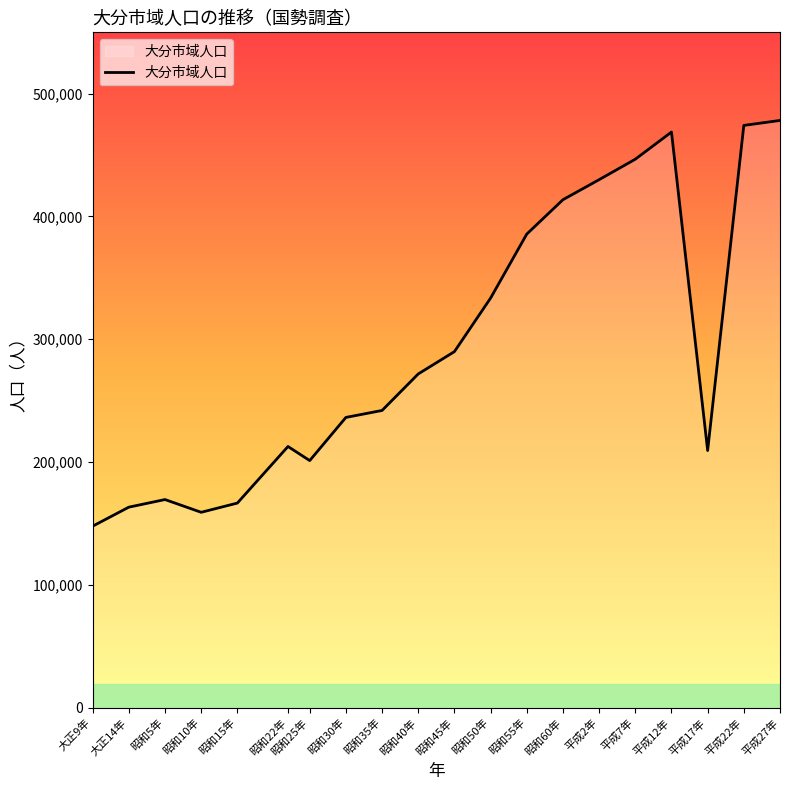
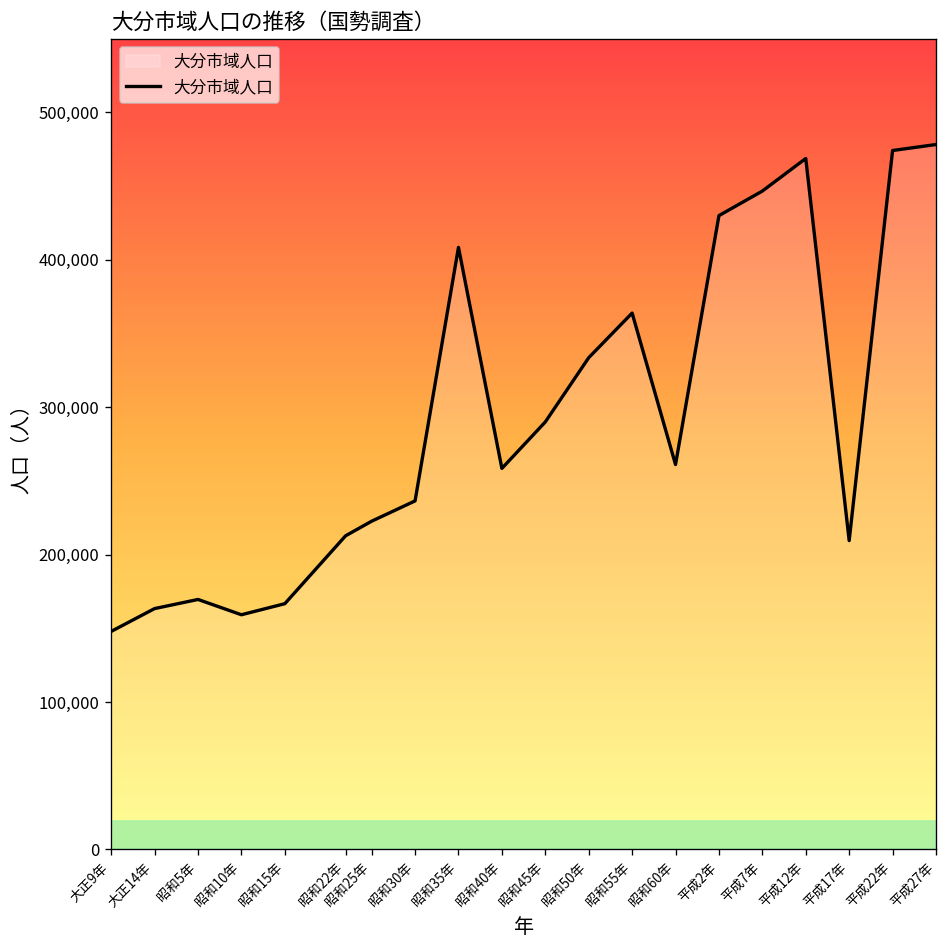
  {
    "大正9年": "148,000",
    "大正14年": "163,000",
    "昭和5年": "170,000",
    "昭和10年": "159,000",
    "昭和15年": "167,000",
    "昭和22年": "213,000",
-   "昭和25年": "201,000",
+   "昭和25年": "223,000",
    "昭和30年": "236,000",
-   "昭和35年": "242,000",
-   "昭和40年": "272,000",
+   "昭和35年": "408,000",
+   "昭和40年": "258,000",
    "昭和45年": "290,000",
    "昭和50年": "334,000",
-   "昭和55年": "386,000",
-   "昭和60年": "414,000",
+   "昭和55年": "364,000",
+   "昭和60年": "261,000",
    "平成2年": "430,000",
    "平成7年": "447,000",
    "平成12年": "469,000",
    "平成17年": "209,000",
    "平成22年": "474,000",
    "平成27年": "478,000"
  }
